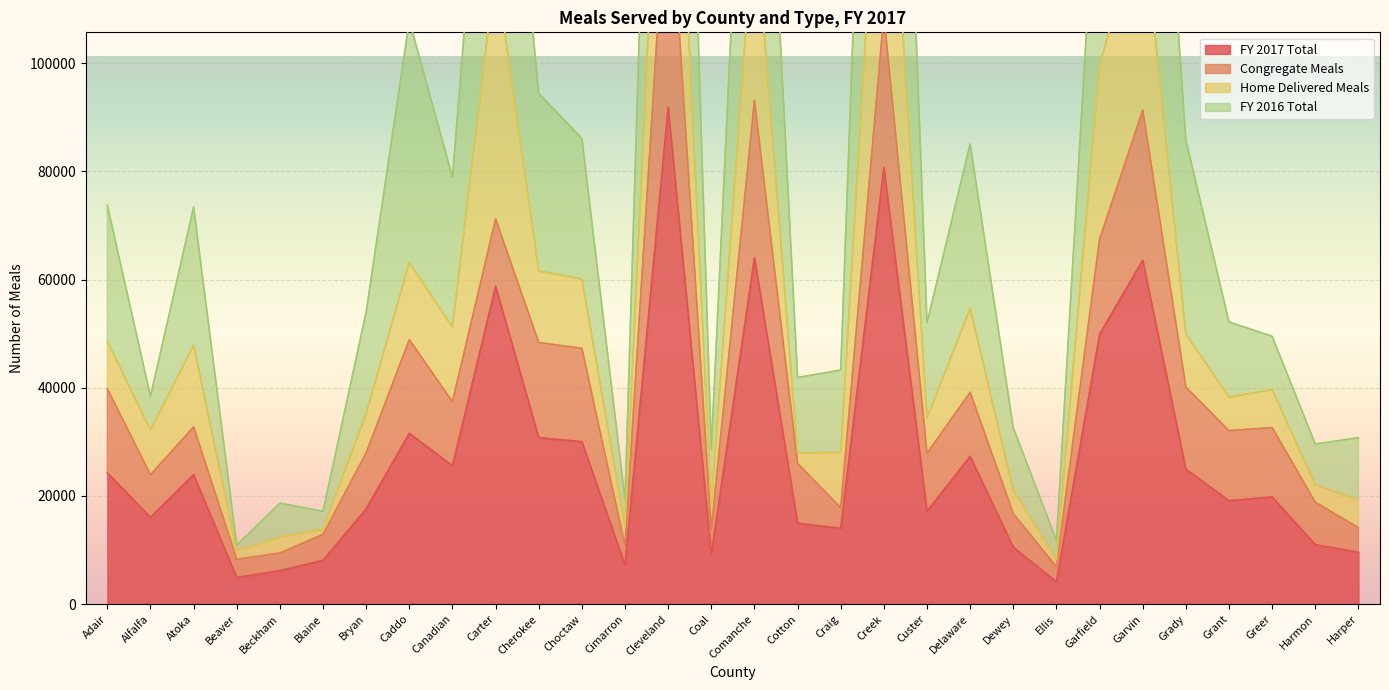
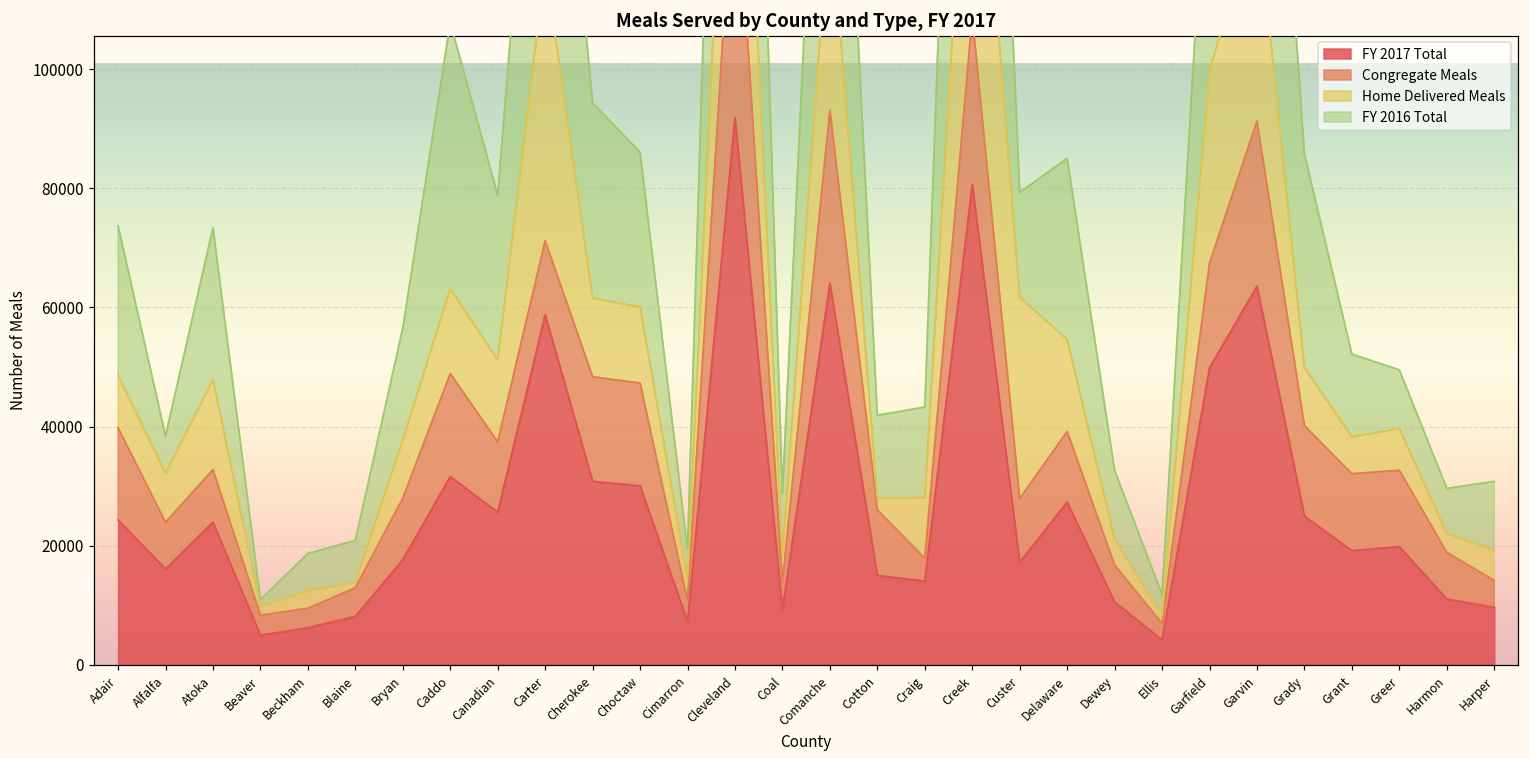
  {
    "Home Delivered Meals": {
      "Adair": 9000,
      "Alfalfa": 8000,
      "Atoka": 15000,
      "Beaver": 2000,
      "Beckham": 3000,
      "Blaine": 1000,
-     "Bryan": 7000,
+     "Bryan": 10000,
      "Caddo": 14000,
      "Canadian": 14000,
      "Cherokee": 13000,
      "Choctaw": 13000,
      "Cimarron": 4000,
      "Coal": 5000,
      "Cotton": 2000,
      "Craig": 10000,
-     "Custer": 6000,
+     "Custer": 34000,
      "Delaware": 15000,
      "Dewey": 4000,
      "Ellis": 1000,
      "Garfield": 32000,
      "Grady": 10000,
      "Grant": 6000,
      "Greer": 7000,
      "Harmon": 3000,
      "Harper": 5000
    },
    "FY 2016 Total": {
      "Adair": 25000,
      "Alfalfa": 6000,
      "Atoka": 26000,
      "Beaver": 1000,
      "Beckham": 6000,
-     "Blaine": 3000,
+     "Blaine": 7000,
      "Bryan": 19000,
      "Canadian": 28000,
      "Cherokee": 33000,
      "Choctaw": 26000,
      "Cimarron": 5000,
      "Coal": 10000,
      "Cotton": 14000,
      "Craig": 15000,
      "Custer": 18000,
      "Delaware": 30000,
      "Dewey": 12000,
      "Ellis": 3000,
      "Grady": 36000,
      "Grant": 14000,
      "Greer": 10000,
      "Harmon": 8000,
      "Harper": 12000
    }
  }
